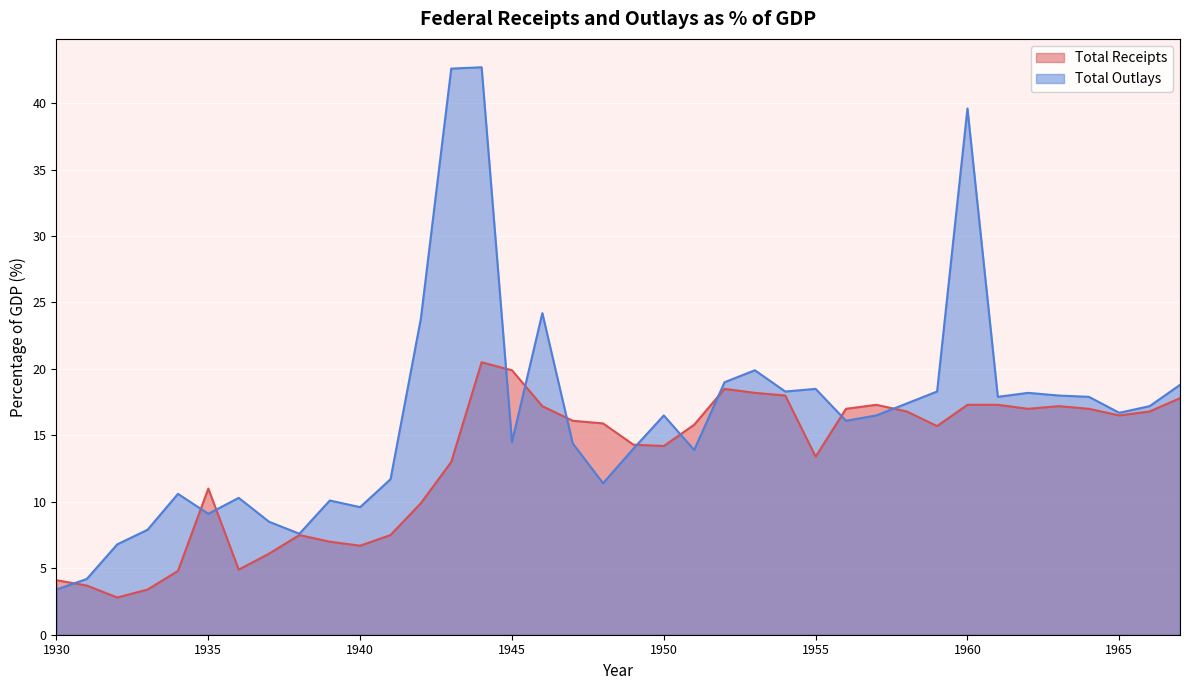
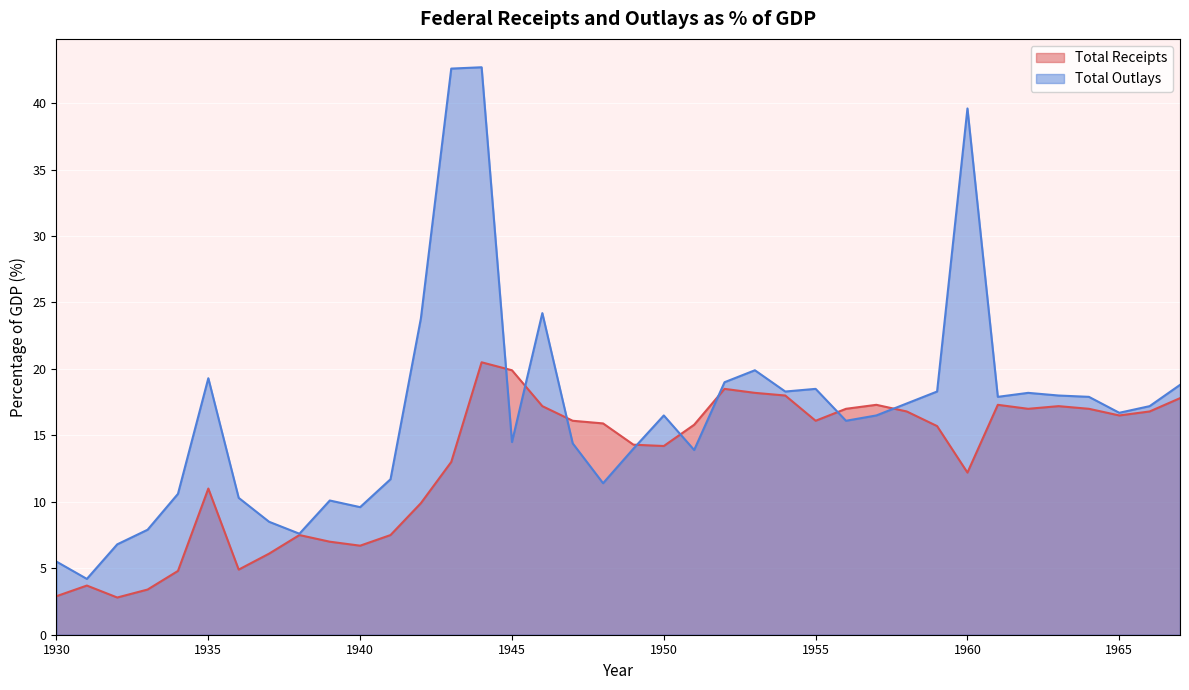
  {
    "Total Receipts": {
-     "1930": 4.1,
+     "1930": 2.9,
      "1935": 11.0,
      "1940": 6.7,
      "1945": 19.9,
      "1950": 14.2,
-     "1955": 13.4,
-     "1960": 17.3,
+     "1955": 16.1,
+     "1960": 12.2,
      "1965": 16.5
    },
    "Total Outlays": {
-     "1930": 3.4,
-     "1935": 9.1,
+     "1930": 5.5,
+     "1935": 19.3,
      "1940": 9.6,
      "1945": 14.5,
      "1950": 16.5,
      "1955": 18.5,
      "1960": 39.6,
      "1965": 16.7
    }
  }
